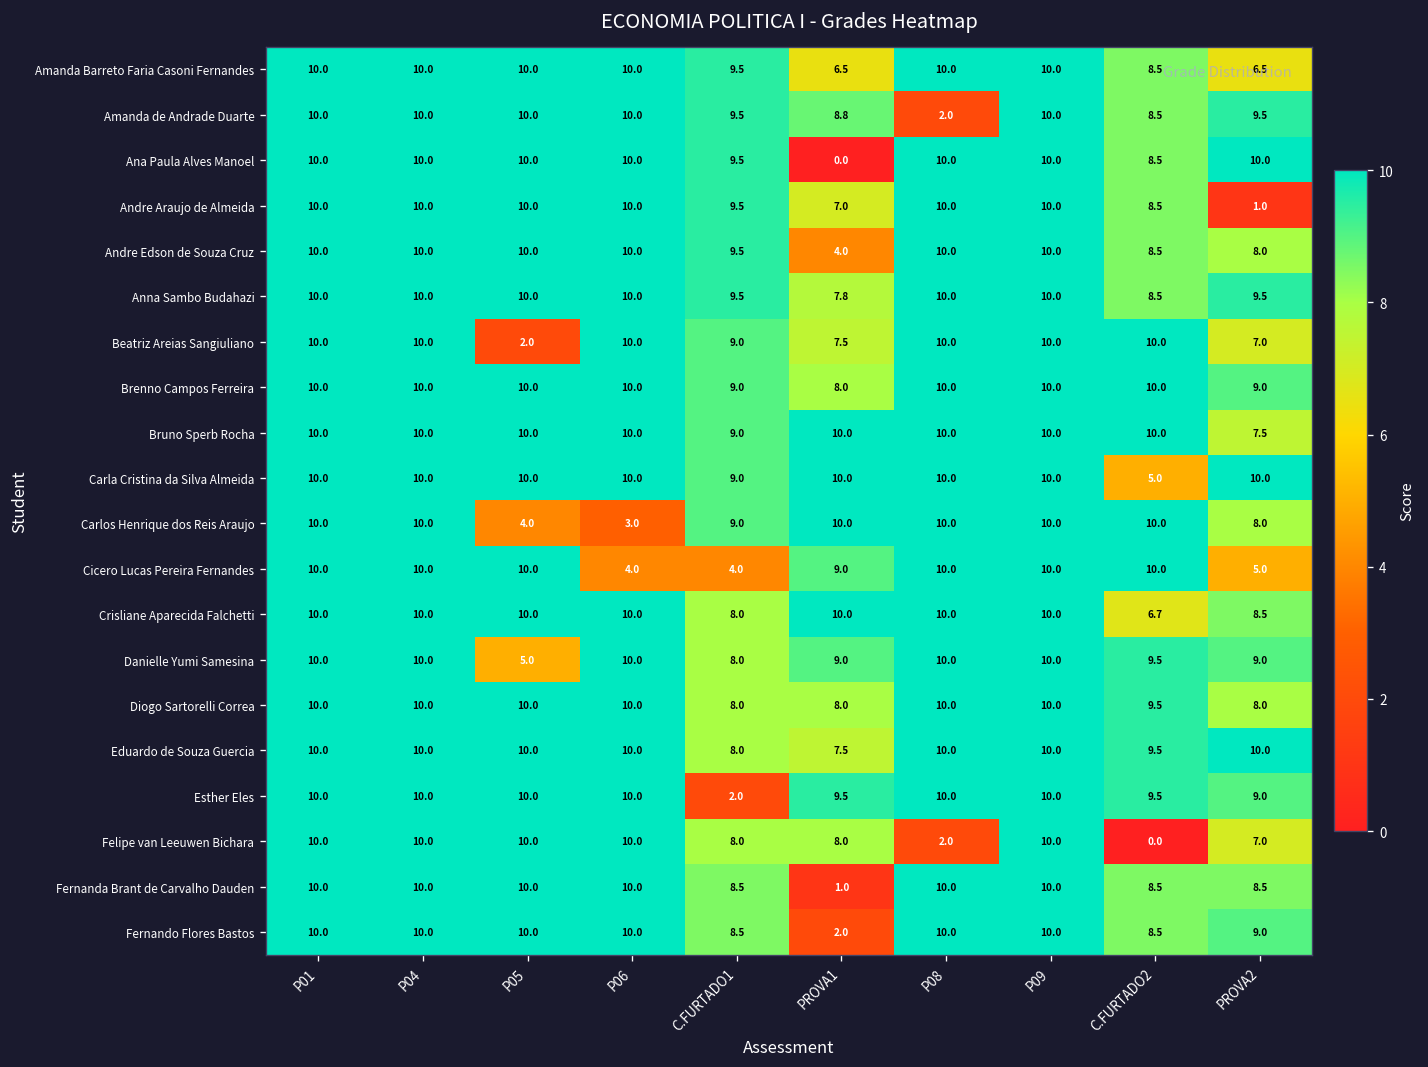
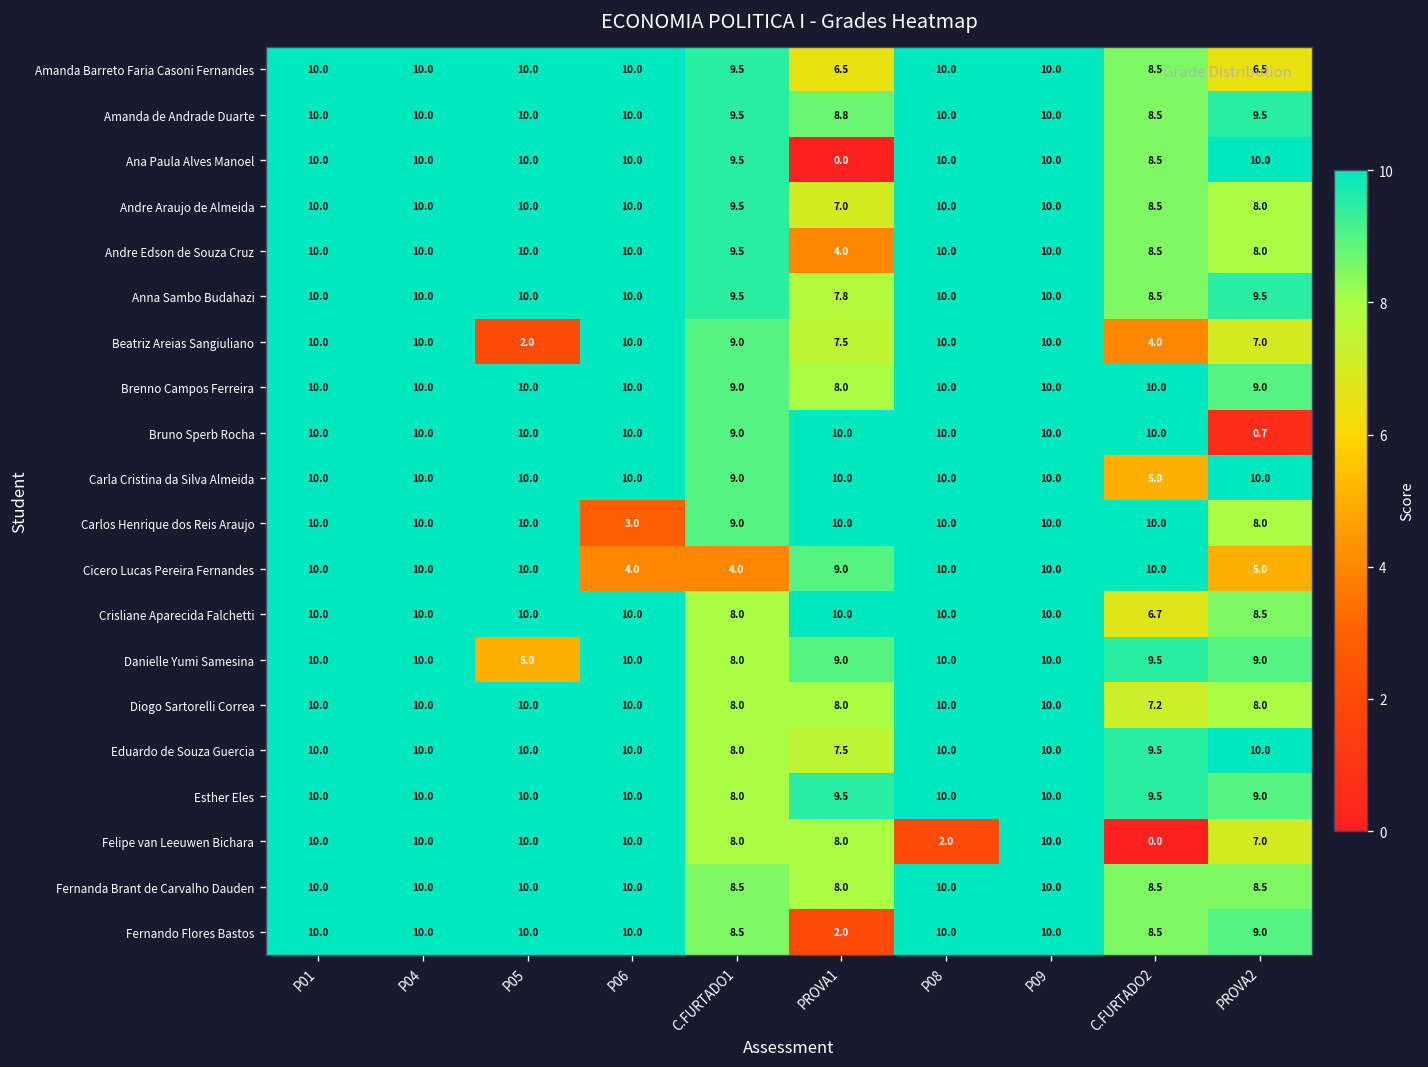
  {
    "Amanda Barreto Faria Casoni Fernandes": {
      "P01": 10.0,
      "P04": 10.0,
      "P05": 10.0,
      "P06": 10.0,
      "C.FURTADO1": 9.5,
      "PROVA1": 6.5,
      "P08": 10.0,
      "P09": 10.0,
      "C.FURTADO2": 8.5
    },
    "Amanda de Andrade Duarte": {
      "P01": 10.0,
      "P04": 10.0,
      "P05": 10.0,
      "P06": 10.0,
      "C.FURTADO1": 9.5,
      "PROVA1": 8.8,
-     "P08": 2.0,
+     "P08": 10.0,
      "P09": 10.0,
      "C.FURTADO2": 8.5,
      "PROVA2": 9.5
    },
    "Ana Paula Alves Manoel": {
      "P01": 10.0,
      "P04": 10.0,
      "P05": 10.0,
      "P06": 10.0,
      "C.FURTADO1": 9.5,
      "PROVA1": 0.0,
      "P08": 10.0,
      "P09": 10.0,
      "C.FURTADO2": 8.5,
      "PROVA2": 10.0
    },
    "Andre Araujo de Almeida": {
      "P01": 10.0,
      "P04": 10.0,
      "P05": 10.0,
      "P06": 10.0,
      "C.FURTADO1": 9.5,
      "PROVA1": 7.0,
      "P08": 10.0,
      "P09": 10.0,
      "C.FURTADO2": 8.5,
-     "PROVA2": 1.0
+     "PROVA2": 8.0
    },
    "Andre Edson de Souza Cruz": {
      "P01": 10.0,
      "P04": 10.0,
      "P05": 10.0,
      "P06": 10.0,
      "C.FURTADO1": 9.5,
      "PROVA1": 4.0,
      "P08": 10.0,
      "P09": 10.0,
      "C.FURTADO2": 8.5,
      "PROVA2": 8.0
    },
    "Anna Sambo Budahazi": {
      "P01": 10.0,
      "P04": 10.0,
      "P05": 10.0,
      "P06": 10.0,
      "C.FURTADO1": 9.5,
      "PROVA1": 7.8,
      "P08": 10.0,
      "P09": 10.0,
      "C.FURTADO2": 8.5,
      "PROVA2": 9.5
    },
    "Beatriz Areias Sangiuliano": {
      "P01": 10.0,
      "P04": 10.0,
      "P05": 2.0,
      "P06": 10.0,
      "C.FURTADO1": 9.0,
      "PROVA1": 7.5,
      "P08": 10.0,
      "P09": 10.0,
-     "C.FURTADO2": 10.0,
+     "C.FURTADO2": 4.0,
      "PROVA2": 7.0
    },
    "Brenno Campos Ferreira": {
      "P01": 10.0,
      "P04": 10.0,
      "P05": 10.0,
      "P06": 10.0,
      "C.FURTADO1": 9.0,
      "PROVA1": 8.0,
      "P08": 10.0,
      "P09": 10.0,
      "C.FURTADO2": 10.0,
      "PROVA2": 9.0
    },
    "Bruno Sperb Rocha": {
      "P01": 10.0,
      "P04": 10.0,
      "P05": 10.0,
      "P06": 10.0,
      "C.FURTADO1": 9.0,
      "PROVA1": 10.0,
      "P08": 10.0,
      "P09": 10.0,
      "C.FURTADO2": 10.0,
-     "PROVA2": 7.5
+     "PROVA2": 0.7
    },
    "Carla Cristina da Silva Almeida": {
      "P01": 10.0,
      "P04": 10.0,
      "P05": 10.0,
      "P06": 10.0,
      "C.FURTADO1": 9.0,
      "PROVA1": 10.0,
      "P08": 10.0,
      "P09": 10.0,
      "C.FURTADO2": 5.0,
      "PROVA2": 10.0
    },
    "Carlos Henrique dos Reis Araujo": {
      "P01": 10.0,
      "P04": 10.0,
-     "P05": 4.0,
+     "P05": 10.0,
      "P06": 3.0,
      "C.FURTADO1": 9.0,
      "PROVA1": 10.0,
      "P08": 10.0,
      "P09": 10.0,
      "C.FURTADO2": 10.0,
      "PROVA2": 8.0
    },
    "Cicero Lucas Pereira Fernandes": {
      "P01": 10.0,
      "P04": 10.0,
      "P05": 10.0,
      "P06": 4.0,
      "C.FURTADO1": 4.0,
      "PROVA1": 9.0,
      "P08": 10.0,
      "P09": 10.0,
      "C.FURTADO2": 10.0,
      "PROVA2": 5.0
    },
    "Crisliane Aparecida Falchetti": {
      "P01": 10.0,
      "P04": 10.0,
      "P05": 10.0,
      "P06": 10.0,
      "C.FURTADO1": 8.0,
      "PROVA1": 10.0,
      "P08": 10.0,
      "P09": 10.0,
      "C.FURTADO2": 6.7,
      "PROVA2": 8.5
    },
    "Danielle Yumi Samesina": {
      "P01": 10.0,
      "P04": 10.0,
      "P05": 5.0,
      "P06": 10.0,
      "C.FURTADO1": 8.0,
      "PROVA1": 9.0,
      "P08": 10.0,
      "P09": 10.0,
      "C.FURTADO2": 9.5,
      "PROVA2": 9.0
    },
    "Diogo Sartorelli Correa": {
      "P01": 10.0,
      "P04": 10.0,
      "P05": 10.0,
      "P06": 10.0,
      "C.FURTADO1": 8.0,
      "PROVA1": 8.0,
      "P08": 10.0,
      "P09": 10.0,
-     "C.FURTADO2": 9.5,
+     "C.FURTADO2": 7.2,
      "PROVA2": 8.0
    },
    "Eduardo de Souza Guercia": {
      "P01": 10.0,
      "P04": 10.0,
      "P05": 10.0,
      "P06": 10.0,
      "C.FURTADO1": 8.0,
      "PROVA1": 7.5,
      "P08": 10.0,
      "P09": 10.0,
      "C.FURTADO2": 9.5,
      "PROVA2": 10.0
    },
    "Esther Eles": {
      "P01": 10.0,
      "P04": 10.0,
      "P05": 10.0,
      "P06": 10.0,
-     "C.FURTADO1": 2.0,
+     "C.FURTADO1": 8.0,
      "PROVA1": 9.5,
      "P08": 10.0,
      "P09": 10.0,
      "C.FURTADO2": 9.5,
      "PROVA2": 9.0
    },
    "Felipe van Leeuwen Bichara": {
      "P01": 10.0,
      "P04": 10.0,
      "P05": 10.0,
      "P06": 10.0,
      "C.FURTADO1": 8.0,
      "PROVA1": 8.0,
      "P08": 2.0,
      "P09": 10.0,
      "C.FURTADO2": 0.0,
      "PROVA2": 7.0
    },
    "Fernanda Brant de Carvalho Dauden": {
      "P01": 10.0,
      "P04": 10.0,
      "P05": 10.0,
      "P06": 10.0,
      "C.FURTADO1": 8.5,
-     "PROVA1": 1.0,
+     "PROVA1": 8.0,
      "P08": 10.0,
      "P09": 10.0,
      "C.FURTADO2": 8.5,
      "PROVA2": 8.5
    },
    "Fernando Flores Bastos": {
      "P01": 10.0,
      "P04": 10.0,
      "P05": 10.0,
      "P06": 10.0,
      "C.FURTADO1": 8.5,
      "PROVA1": 2.0,
      "P08": 10.0,
      "P09": 10.0,
      "C.FURTADO2": 8.5,
      "PROVA2": 9.0
    }
  }
